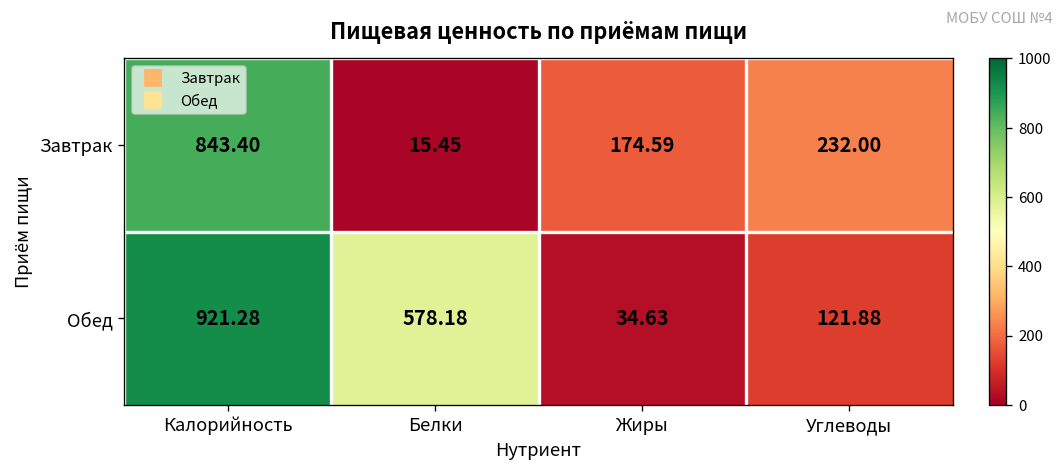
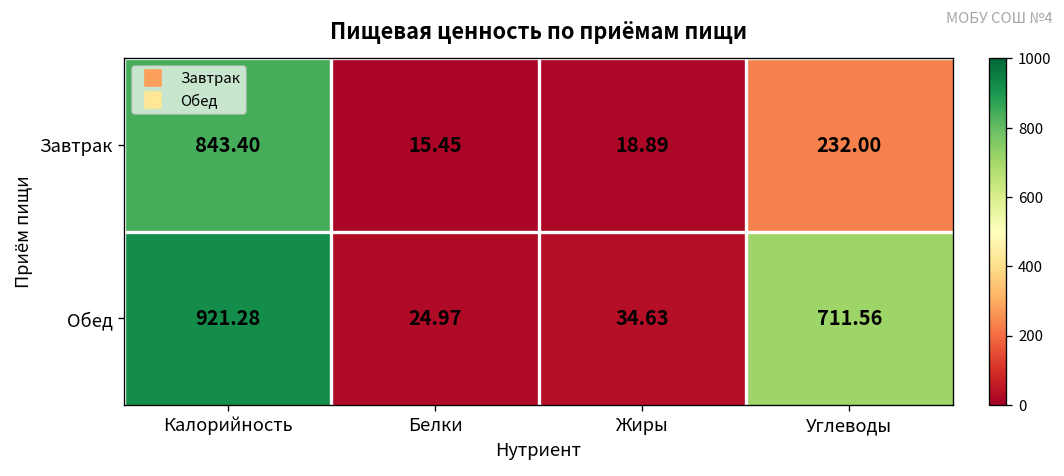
  {
    "Завтрак": {
      "Калорийность": 843.40,
      "Белки": 15.45,
-     "Жиры": 174.59,
+     "Жиры": 18.89,
      "Углеводы": 232.00
    },
    "Обед": {
      "Калорийность": 921.28,
-     "Белки": 578.18,
+     "Белки": 24.97,
      "Жиры": 34.63,
-     "Углеводы": 121.88
+     "Углеводы": 711.56
    }
  }
